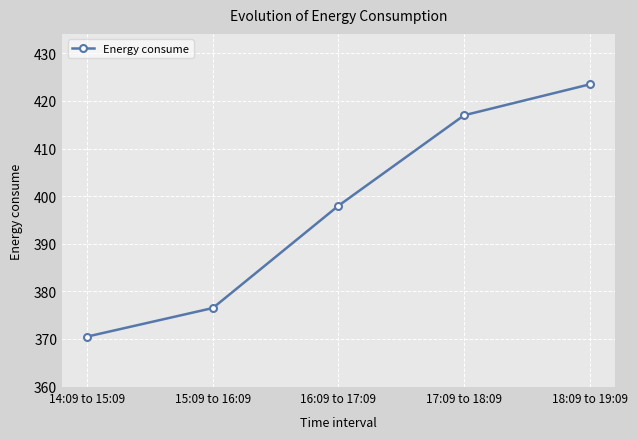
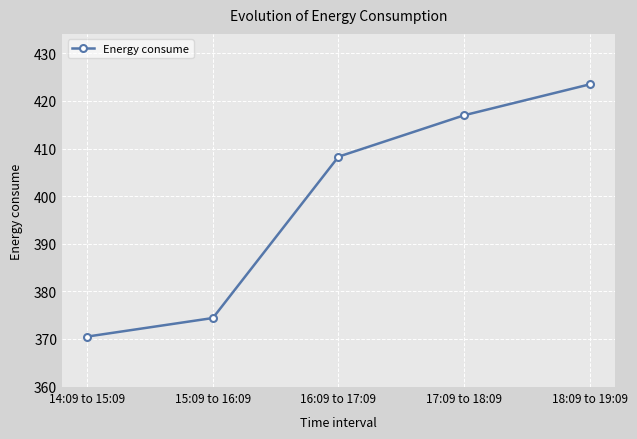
  {
    "14:09 to 15:09": 371,
-   "15:09 to 16:09": 377,
-   "16:09 to 17:09": 398,
+   "15:09 to 16:09": 374,
+   "16:09 to 17:09": 408,
    "17:09 to 18:09": 417,
    "18:09 to 19:09": 424
  }
